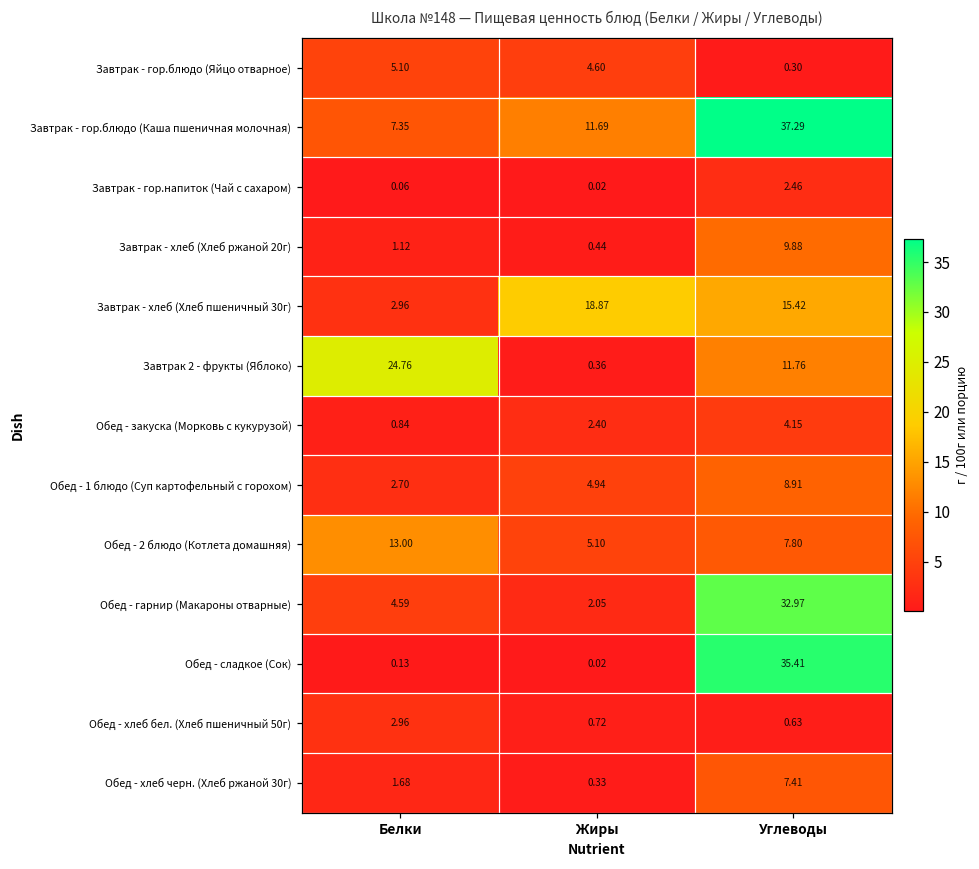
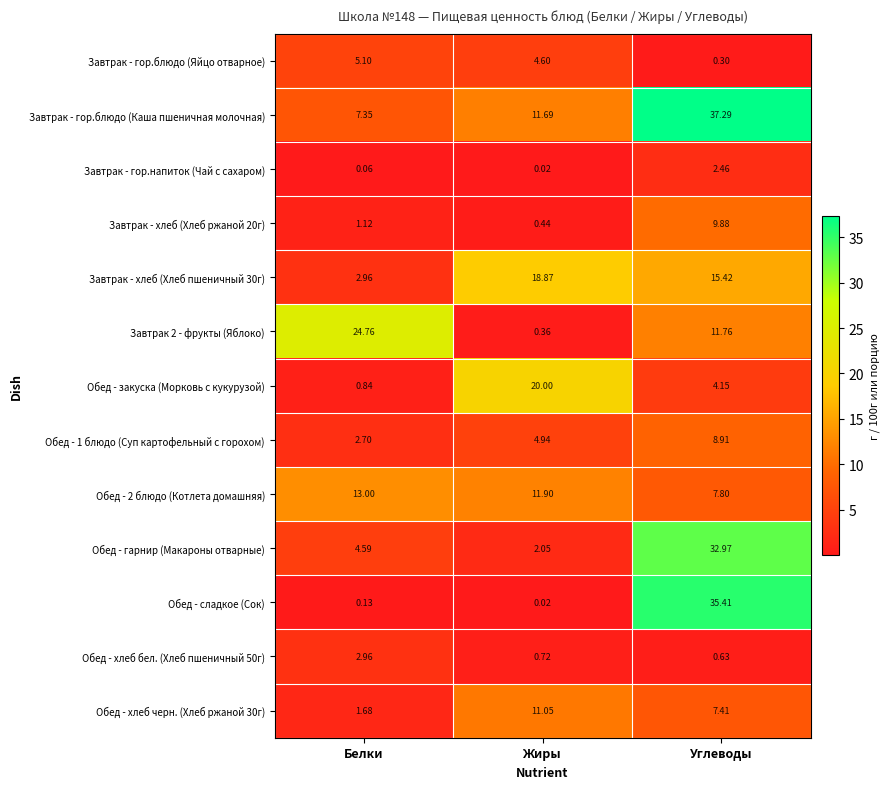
  {
    "Завтрак - гор.блюдо (Яйцо отварное)": {
      "Белки": 5.10,
      "Жиры": 4.60,
      "Углеводы": 0.30
    },
    "Завтрак - гор.блюдо (Каша пшеничная молочная)": {
      "Белки": 7.35,
      "Жиры": 11.69,
      "Углеводы": 37.29
    },
    "Завтрак - гор.напиток (Чай с сахаром)": {
      "Белки": 0.06,
      "Жиры": 0.02,
      "Углеводы": 2.46
    },
    "Завтрак - хлеб (Хлеб ржаной 20г)": {
      "Белки": 1.12,
      "Жиры": 0.44,
      "Углеводы": 9.88
    },
    "Завтрак - хлеб (Хлеб пшеничный 30г)": {
      "Белки": 2.96,
      "Жиры": 18.87,
      "Углеводы": 15.42
    },
    "Завтрак 2 - фрукты (Яблоко)": {
      "Белки": 24.76,
      "Жиры": 0.36,
      "Углеводы": 11.76
    },
    "Обед - закуска (Морковь с кукурузой)": {
      "Белки": 0.84,
-     "Жиры": 2.40,
+     "Жиры": 20.00,
      "Углеводы": 4.15
    },
    "Обед - 1 блюдо (Суп картофельный с горохом)": {
      "Белки": 2.70,
      "Жиры": 4.94,
      "Углеводы": 8.91
    },
    "Обед - 2 блюдо (Котлета домашняя)": {
      "Белки": 13.00,
-     "Жиры": 5.10,
+     "Жиры": 11.90,
      "Углеводы": 7.80
    },
    "Обед - гарнир (Макароны отварные)": {
      "Белки": 4.59,
      "Жиры": 2.05,
      "Углеводы": 32.97
    },
    "Обед - сладкое (Сок)": {
      "Белки": 0.13,
      "Жиры": 0.02,
      "Углеводы": 35.41
    },
    "Обед - хлеб бел. (Хлеб пшеничный 50г)": {
      "Белки": 2.96,
      "Жиры": 0.72,
      "Углеводы": 0.63
    },
    "Обед - хлеб черн. (Хлеб ржаной 30г)": {
      "Белки": 1.68,
-     "Жиры": 0.33,
+     "Жиры": 11.05,
      "Углеводы": 7.41
    }
  }
